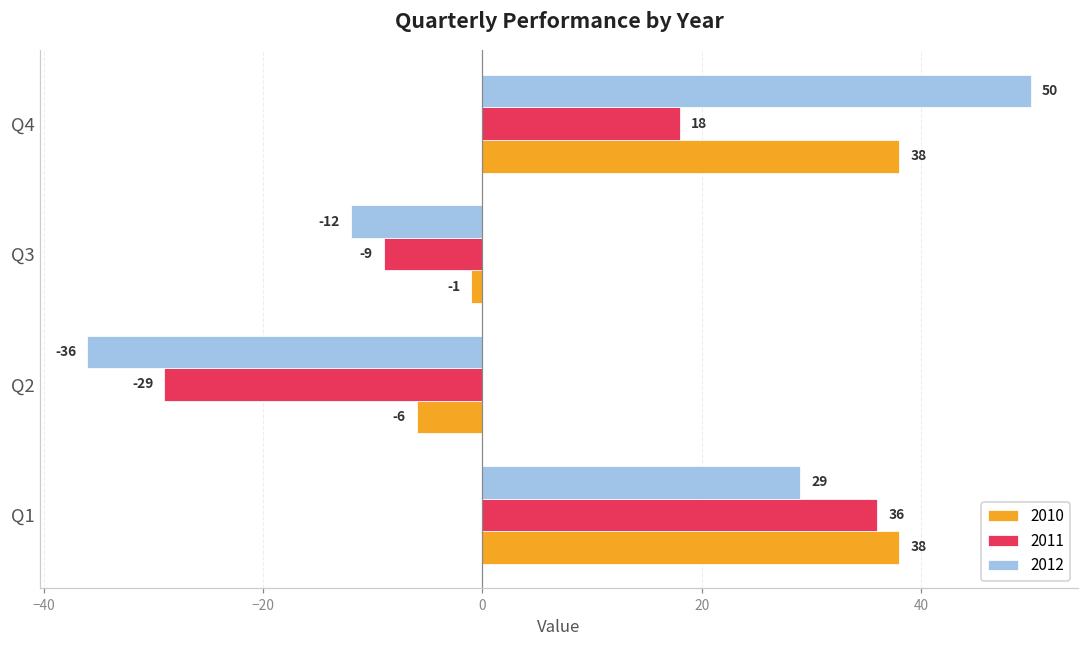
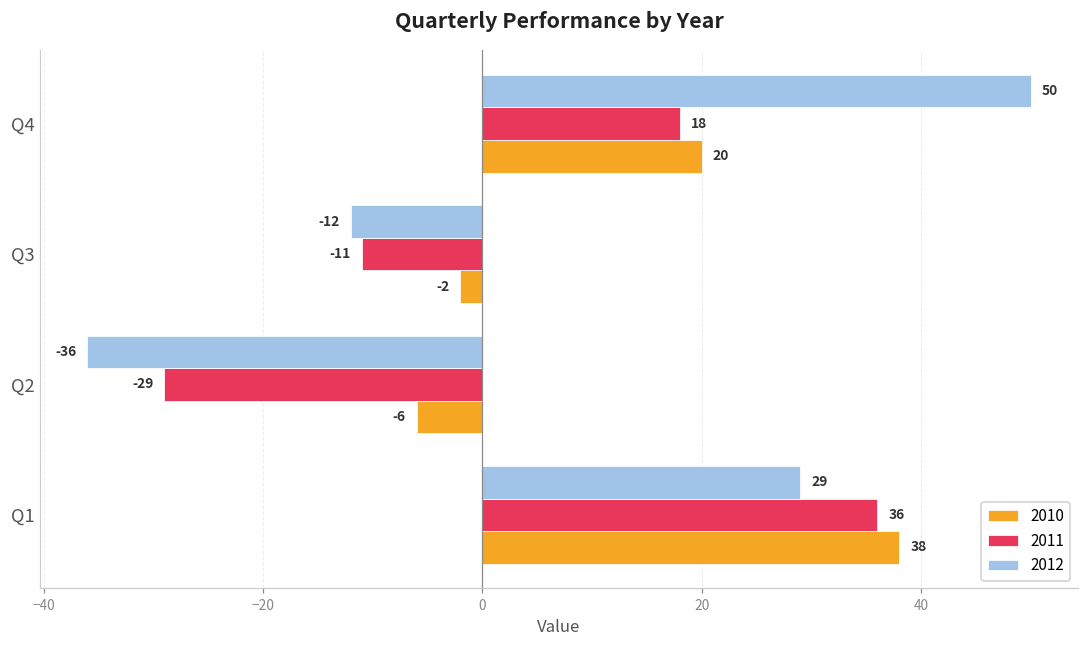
  {
    "2010": {
-     "Q4": 38,
-     "Q3": -1,
+     "Q4": 20,
+     "Q3": -2,
      "Q2": -6,
      "Q1": 38
    },
    "2011": {
      "Q4": 18,
-     "Q3": -9,
+     "Q3": -11,
      "Q2": -29,
      "Q1": 36
    },
    "2012": {
      "Q4": 50,
      "Q3": -12,
      "Q2": -36,
      "Q1": 29
    }
  }
